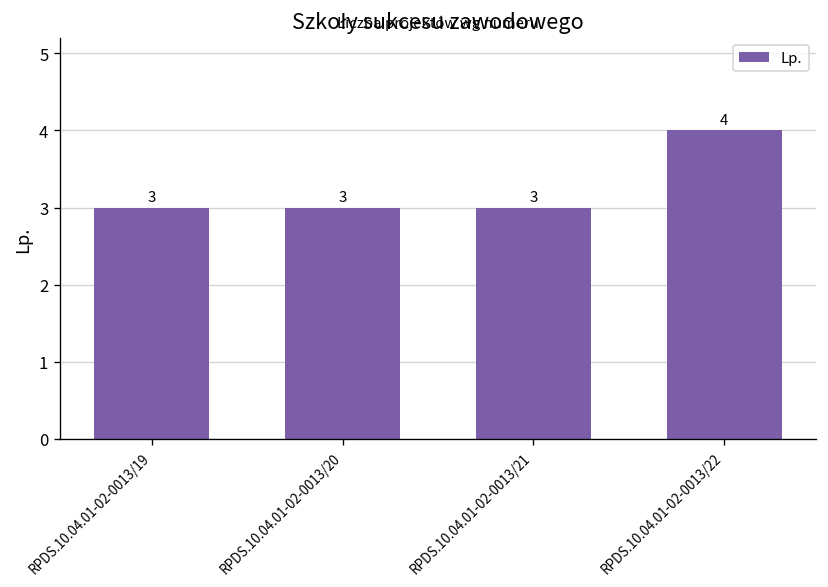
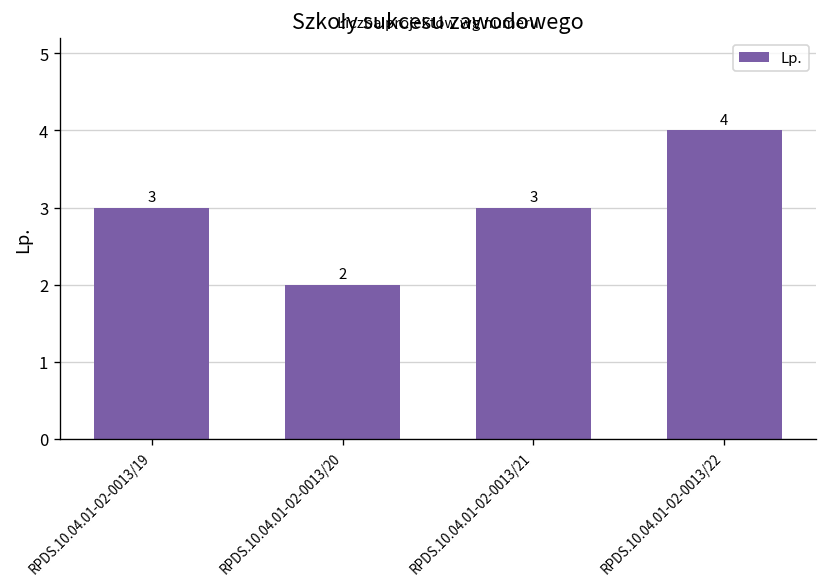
  {
    "RPDS.10.04.01-02-0013/19": 3,
-   "RPDS.10.04.01-02-0013/20": 3,
+   "RPDS.10.04.01-02-0013/20": 2,
    "RPDS.10.04.01-02-0013/21": 3,
    "RPDS.10.04.01-02-0013/22": 4
  }
